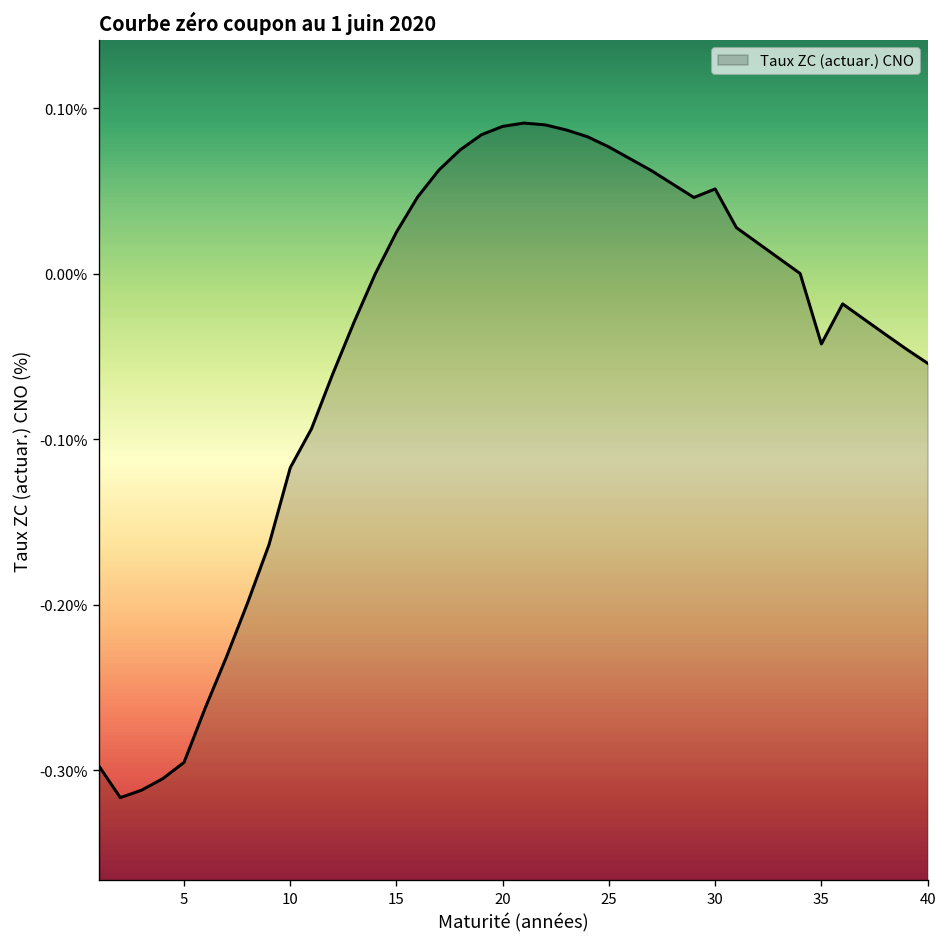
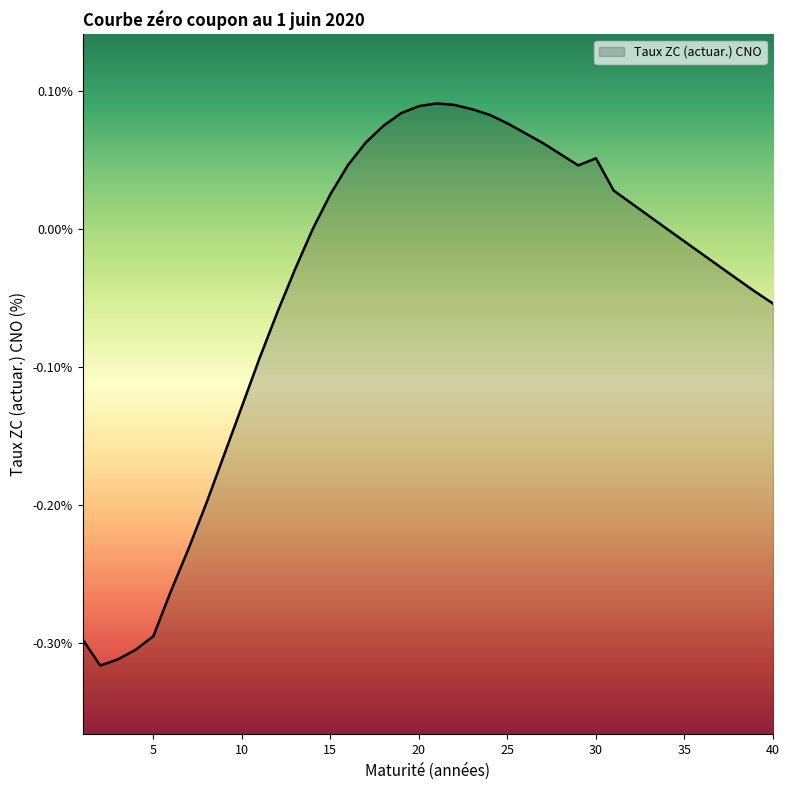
  {
    "5": "-0.295%",
-   "10": "-0.117%",
+   "10": "-0.129%",
    "15": "0.025%",
    "20": "0.089%",
    "25": "0.077%",
    "30": "0.051%",
-   "35": "-0.042%",
+   "35": "-0.009%",
    "40": "-0.054%"
  }
